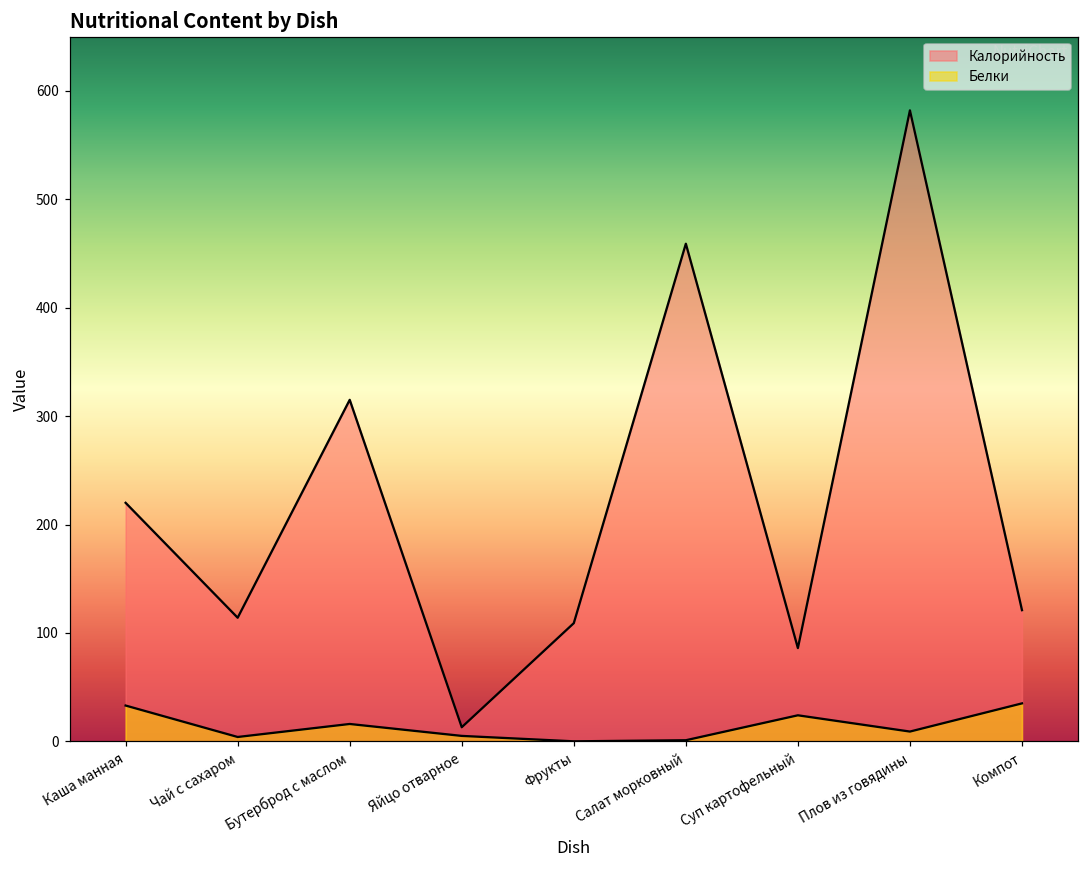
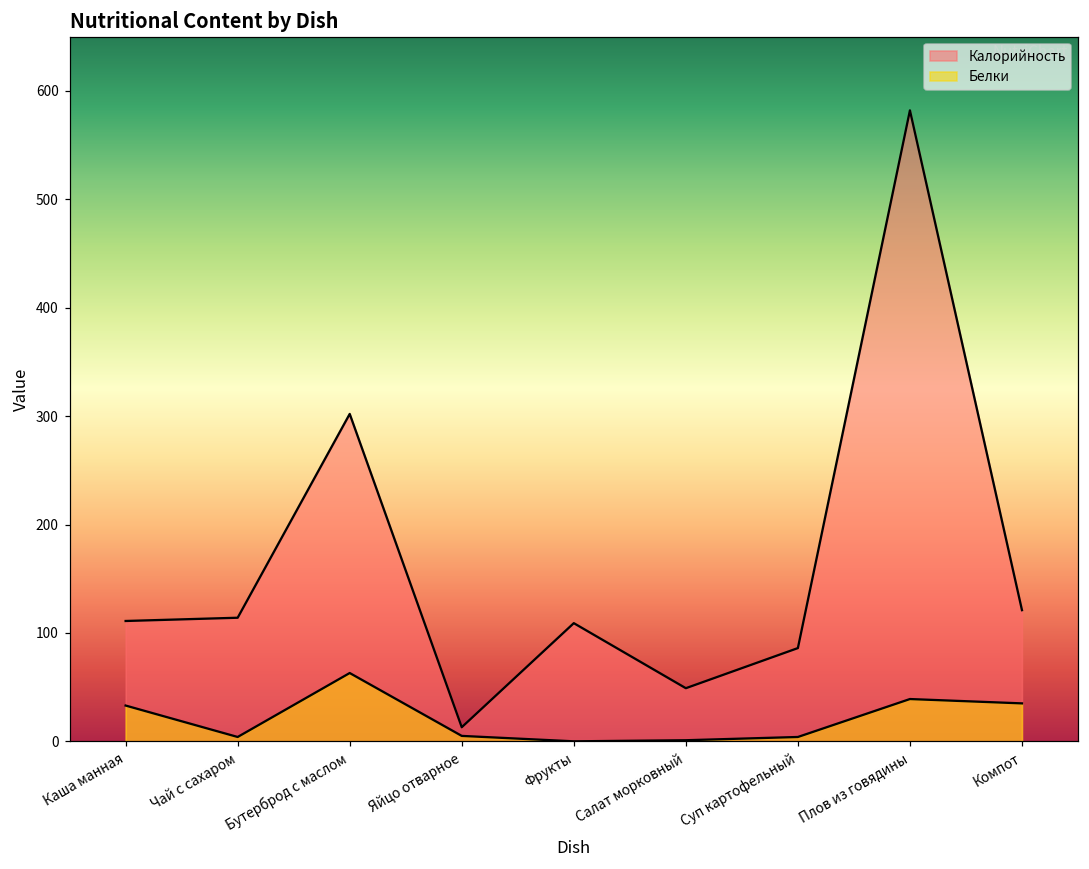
  {
    "Калорийность": {
-     "Каша манная": 220,
+     "Каша манная": 110,
      "Чай с сахаром": 110,
-     "Бутерброд с маслом": 320,
+     "Бутерброд с маслом": 300,
      "Яйцо отварное": 10,
      "Фрукты": 110,
-     "Салат морковный": 460,
+     "Салат морковный": 50,
      "Суп картофельный": 90,
      "Плов из говядины": 580,
      "Компот": 120
    },
    "Белки": {
      "Каша манная": 30,
      "Чай с сахаром": 0,
-     "Бутерброд с маслом": 20,
+     "Бутерброд с маслом": 60,
      "Яйцо отварное": 10,
      "Фрукты": 0,
      "Салат морковный": 0,
-     "Суп картофельный": 20,
-     "Плов из говядины": 10,
+     "Суп картофельный": 0,
+     "Плов из говядины": 40,
      "Компот": 40
    }
  }
